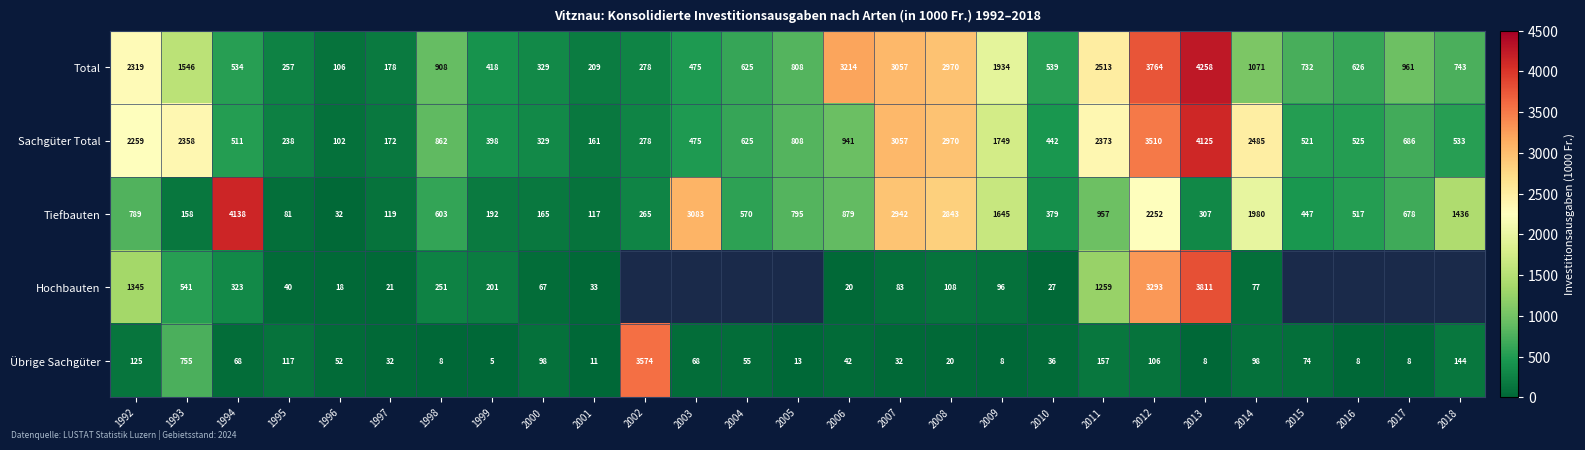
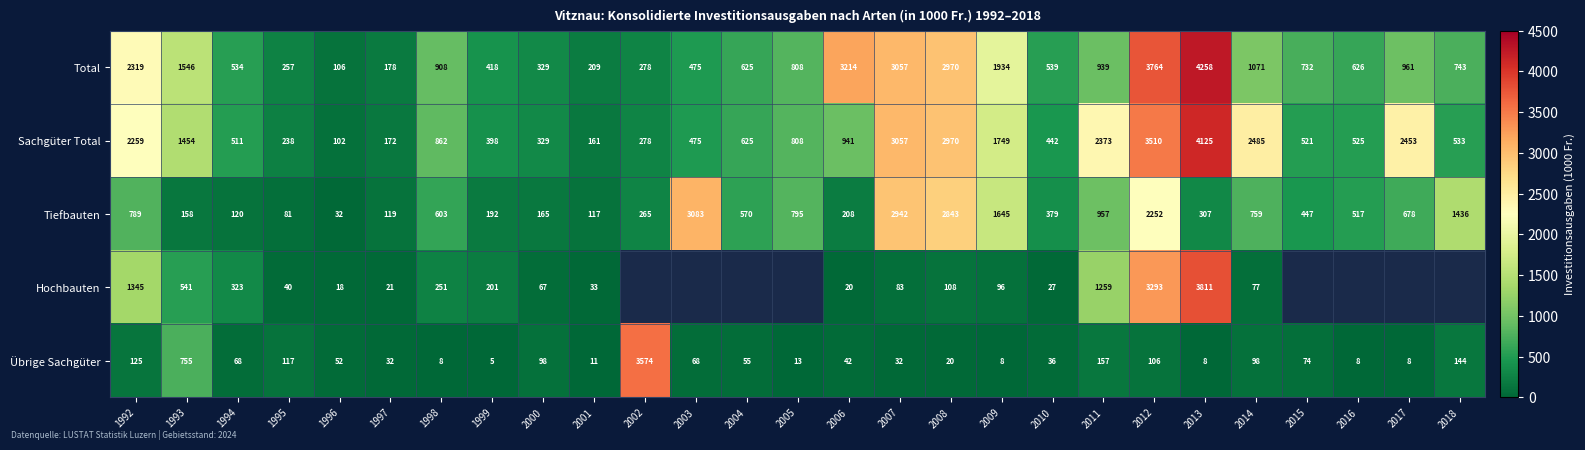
  {
    "Total": {
      "1992": 2319,
      "1993": 1546,
      "1994": 534,
      "1995": 257,
      "1996": 106,
      "1997": 178,
      "1998": 908,
      "1999": 418,
      "2000": 329,
      "2001": 209,
      "2002": 278,
      "2003": 475,
      "2004": 625,
      "2005": 808,
      "2006": 3214,
      "2007": 3057,
      "2008": 2970,
      "2009": 1934,
      "2010": 539,
-     "2011": 2513,
+     "2011": 939,
      "2012": 3764,
      "2013": 4258,
      "2014": 1071,
      "2015": 732,
      "2016": 626,
      "2017": 961,
      "2018": 743
    },
    "Sachgüter Total": {
      "1992": 2259,
-     "1993": 2358,
+     "1993": 1454,
      "1994": 511,
      "1995": 238,
      "1996": 102,
      "1997": 172,
      "1998": 862,
      "1999": 398,
      "2000": 329,
      "2001": 161,
      "2002": 278,
      "2003": 475,
      "2004": 625,
      "2005": 808,
      "2006": 941,
      "2007": 3057,
      "2008": 2970,
      "2009": 1749,
      "2010": 442,
      "2011": 2373,
      "2012": 3510,
      "2013": 4125,
      "2014": 2485,
      "2015": 521,
      "2016": 525,
-     "2017": 686,
+     "2017": 2453,
      "2018": 533
    },
    "Tiefbauten": {
      "1992": 789,
      "1993": 158,
-     "1994": 4138,
+     "1994": 120,
      "1995": 81,
      "1996": 32,
      "1997": 119,
      "1998": 603,
      "1999": 192,
      "2000": 165,
      "2001": 117,
      "2002": 265,
      "2003": 3083,
      "2004": 570,
      "2005": 795,
-     "2006": 879,
+     "2006": 208,
      "2007": 2942,
      "2008": 2843,
      "2009": 1645,
      "2010": 379,
      "2011": 957,
      "2012": 2252,
      "2013": 307,
-     "2014": 1980,
+     "2014": 759,
      "2015": 447,
      "2016": 517,
      "2017": 678,
      "2018": 1436
    },
    "Hochbauten": {
      "1992": 1345,
      "1993": 541,
      "1994": 323,
      "1995": 40,
      "1996": 18,
      "1997": 21,
      "1998": 251,
      "1999": 201,
      "2000": 67,
      "2001": 33,
      "2006": 20,
      "2007": 83,
      "2008": 108,
      "2009": 96,
      "2010": 27,
      "2011": 1259,
      "2012": 3293,
      "2013": 3811,
      "2014": 77
    },
    "Übrige Sachgüter": {
      "1992": 125,
      "1993": 755,
      "1994": 68,
      "1995": 117,
      "1996": 52,
      "1997": 32,
      "1998": 8,
      "1999": 5,
      "2000": 98,
      "2001": 11,
      "2002": 3574,
      "2003": 68,
      "2004": 55,
      "2005": 13,
      "2006": 42,
      "2007": 32,
      "2008": 20,
      "2009": 8,
      "2010": 36,
      "2011": 157,
      "2012": 106,
      "2013": 8,
      "2014": 98,
      "2015": 74,
      "2016": 8,
      "2017": 8,
      "2018": 144
    }
  }
